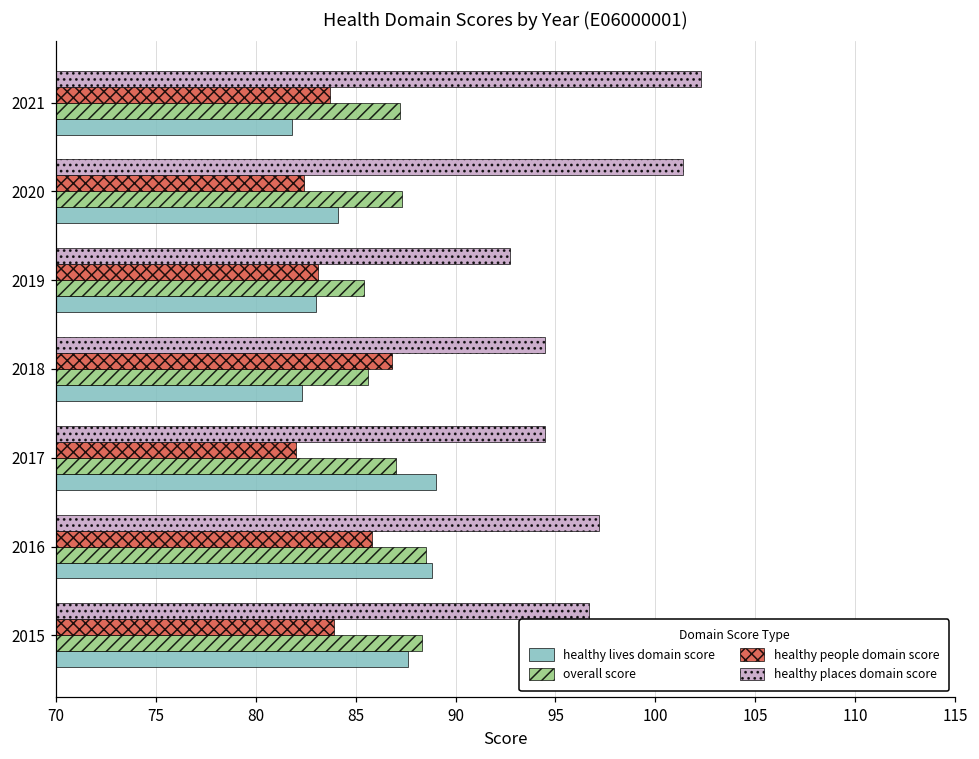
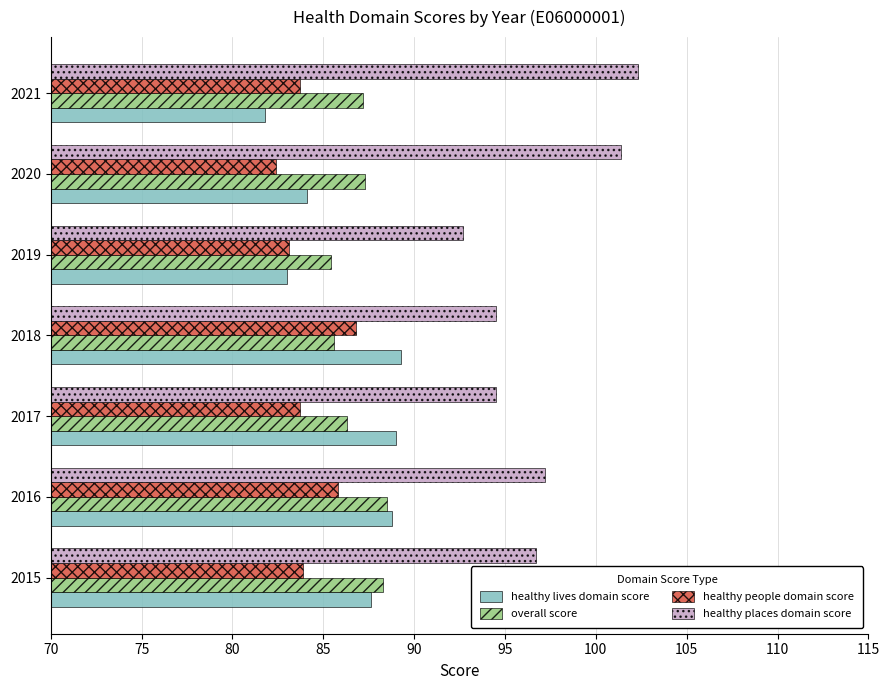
  {
    "healthy lives domain score": {
      "2021": 81.8,
      "2020": 84.1,
      "2019": 83.0,
-     "2018": 82.3,
+     "2018": 89.3,
      "2017": 89.0,
      "2016": 88.8,
      "2015": 87.6
    },
    "overall score": {
      "2021": 87.2,
      "2020": 87.3,
      "2019": 85.4,
      "2018": 85.6,
-     "2017": 87.0,
+     "2017": 86.3,
      "2016": 88.5,
      "2015": 88.3
    },
    "healthy people domain score": {
      "2021": 83.7,
      "2020": 82.4,
      "2019": 83.1,
      "2018": 86.8,
-     "2017": 82.0,
+     "2017": 83.7,
      "2016": 85.8,
      "2015": 83.9
    },
    "healthy places domain score": {
      "2021": 102.3,
      "2020": 101.4,
      "2019": 92.7,
      "2018": 94.5,
      "2017": 94.5,
      "2016": 97.2,
      "2015": 96.7
    }
  }
